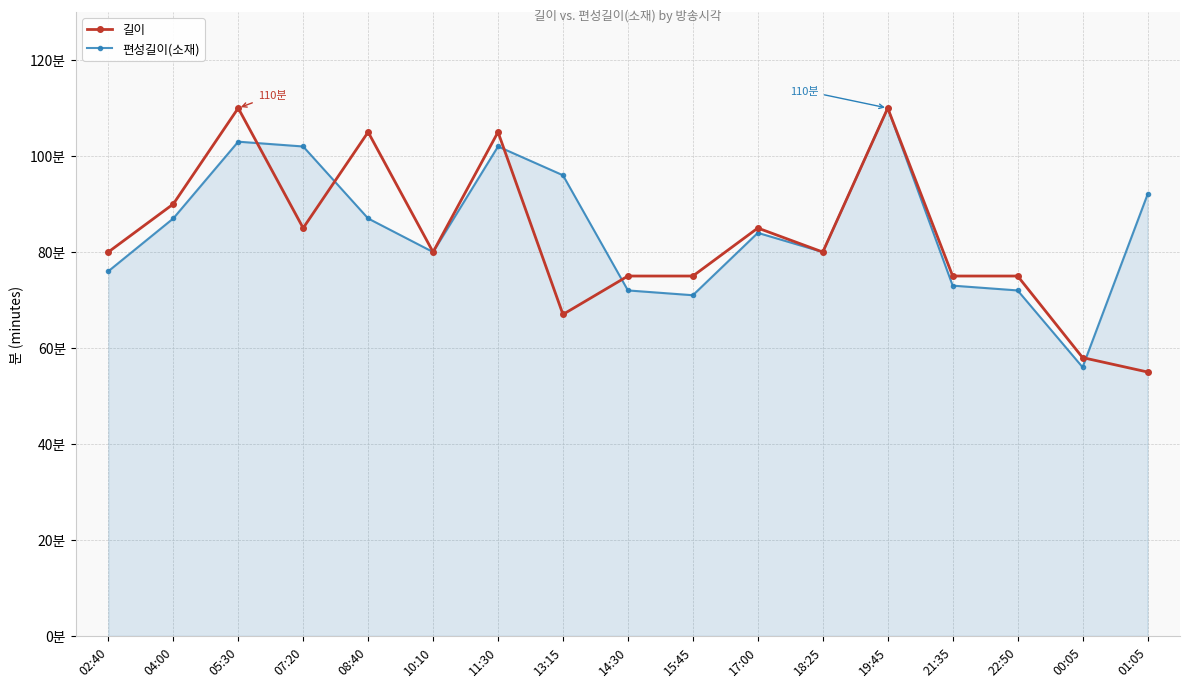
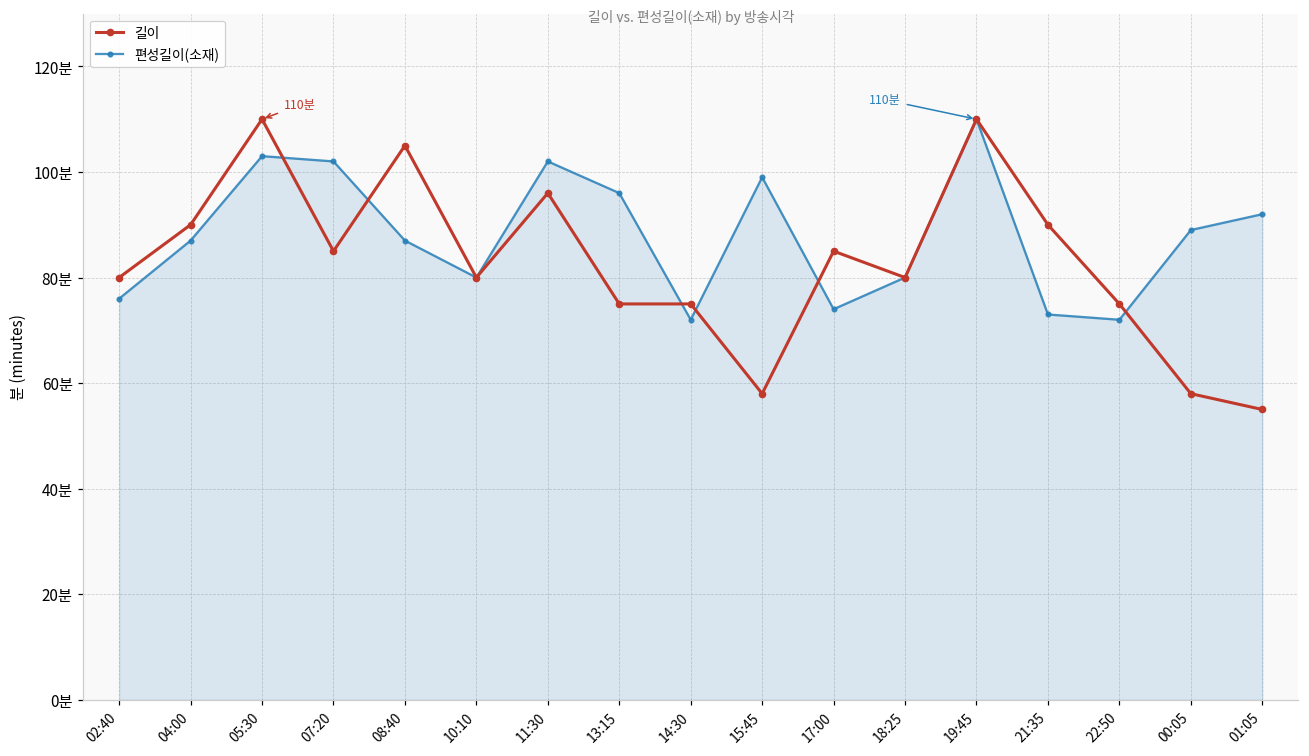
  {
    "길이": {
      "02:40": "80분",
      "04:00": "90분",
      "07:20": "85분",
      "08:40": "105분",
-     "11:30": "105분",
-     "13:15": "67분",
+     "11:30": "96분",
+     "13:15": "75분",
      "14:30": "75분",
-     "15:45": "75분",
+     "15:45": "58분",
      "17:00": "85분",
-     "21:35": "75분",
+     "21:35": "90분",
      "22:50": "75분",
      "00:05": "58분",
      "01:05": "55분"
    },
    "편성길이(소재)": {
      "02:40": "76분",
      "04:00": "87분",
      "05:30": "103분",
      "07:20": "102분",
      "08:40": "87분",
      "11:30": "102분",
      "13:15": "96분",
      "14:30": "72분",
-     "15:45": "71분",
-     "17:00": "84분",
+     "15:45": "99분",
+     "17:00": "74분",
      "21:35": "73분",
      "22:50": "72분",
-     "00:05": "56분",
+     "00:05": "89분",
      "01:05": "92분"
    }
  }
